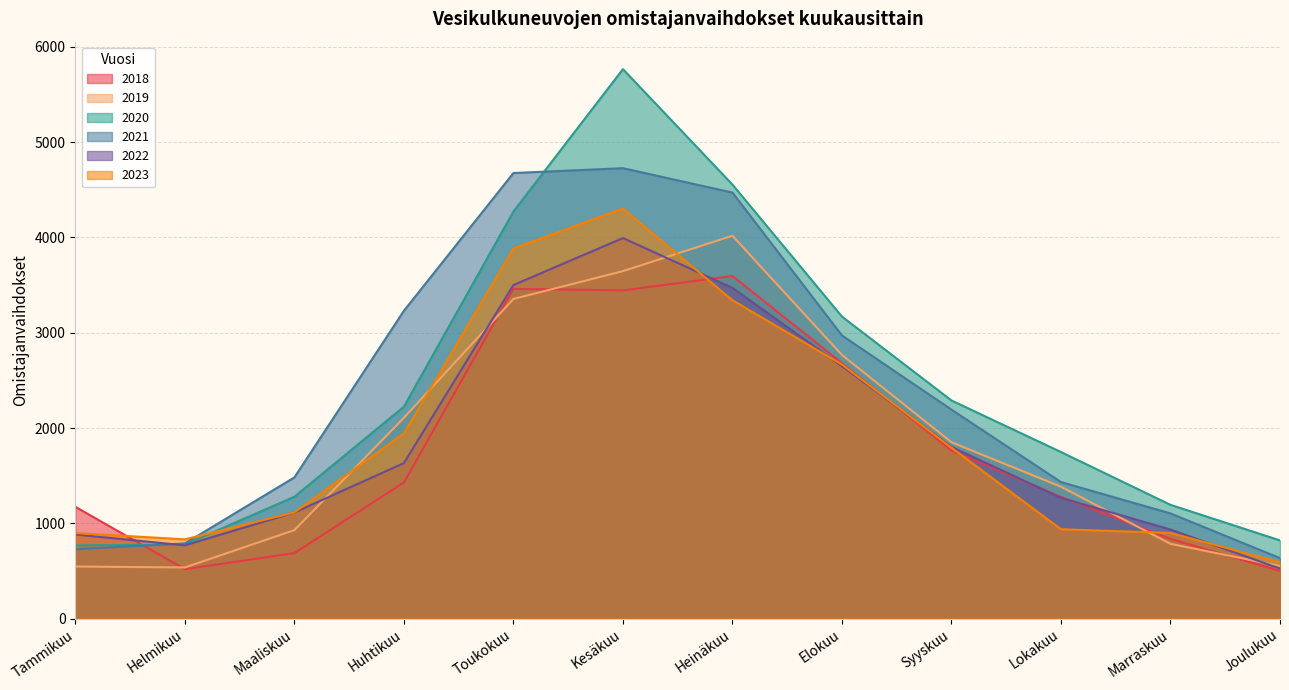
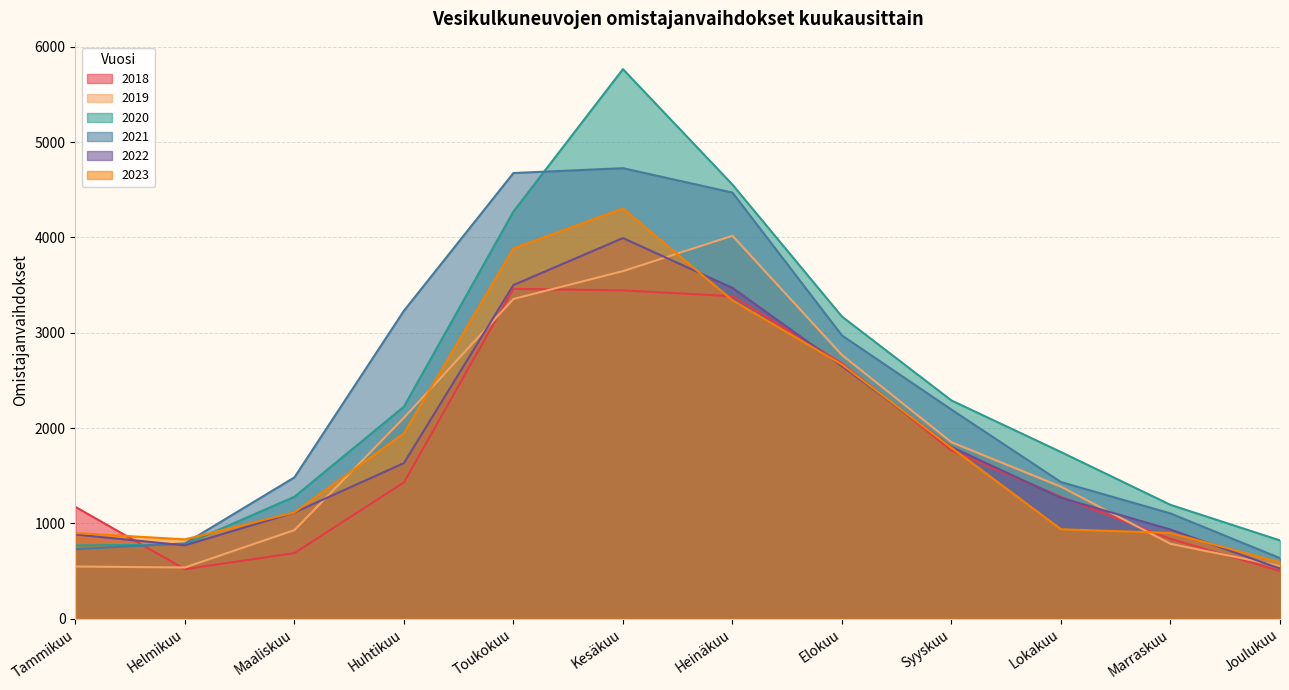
  {
    "2018": {
      "Tammikuu": 1200,
      "Maaliskuu": 700,
      "Huhtikuu": 1400,
      "Toukokuu": 3500,
      "Kesäkuu": 3400,
-     "Heinäkuu": 3600,
+     "Heinäkuu": 3400,
      "Syyskuu": 1800,
      "Marraskuu": 800
    },
    "2019": {
      "Tammikuu": 500,
      "Maaliskuu": 900,
      "Huhtikuu": 2100,
      "Toukokuu": 3400,
      "Kesäkuu": 3600,
      "Heinäkuu": 4000,
      "Elokuu": 2800,
      "Syyskuu": 1900,
      "Lokakuu": 1400,
      "Marraskuu": 800,
      "Joulukuu": 600
    },
    "2023": {
      "Helmikuu": 800,
      "Huhtikuu": 1900,
      "Toukokuu": 3900,
      "Kesäkuu": 4300,
      "Heinäkuu": 3300,
      "Lokakuu": 900,
      "Marraskuu": 900,
      "Joulukuu": 600
    }
  }
